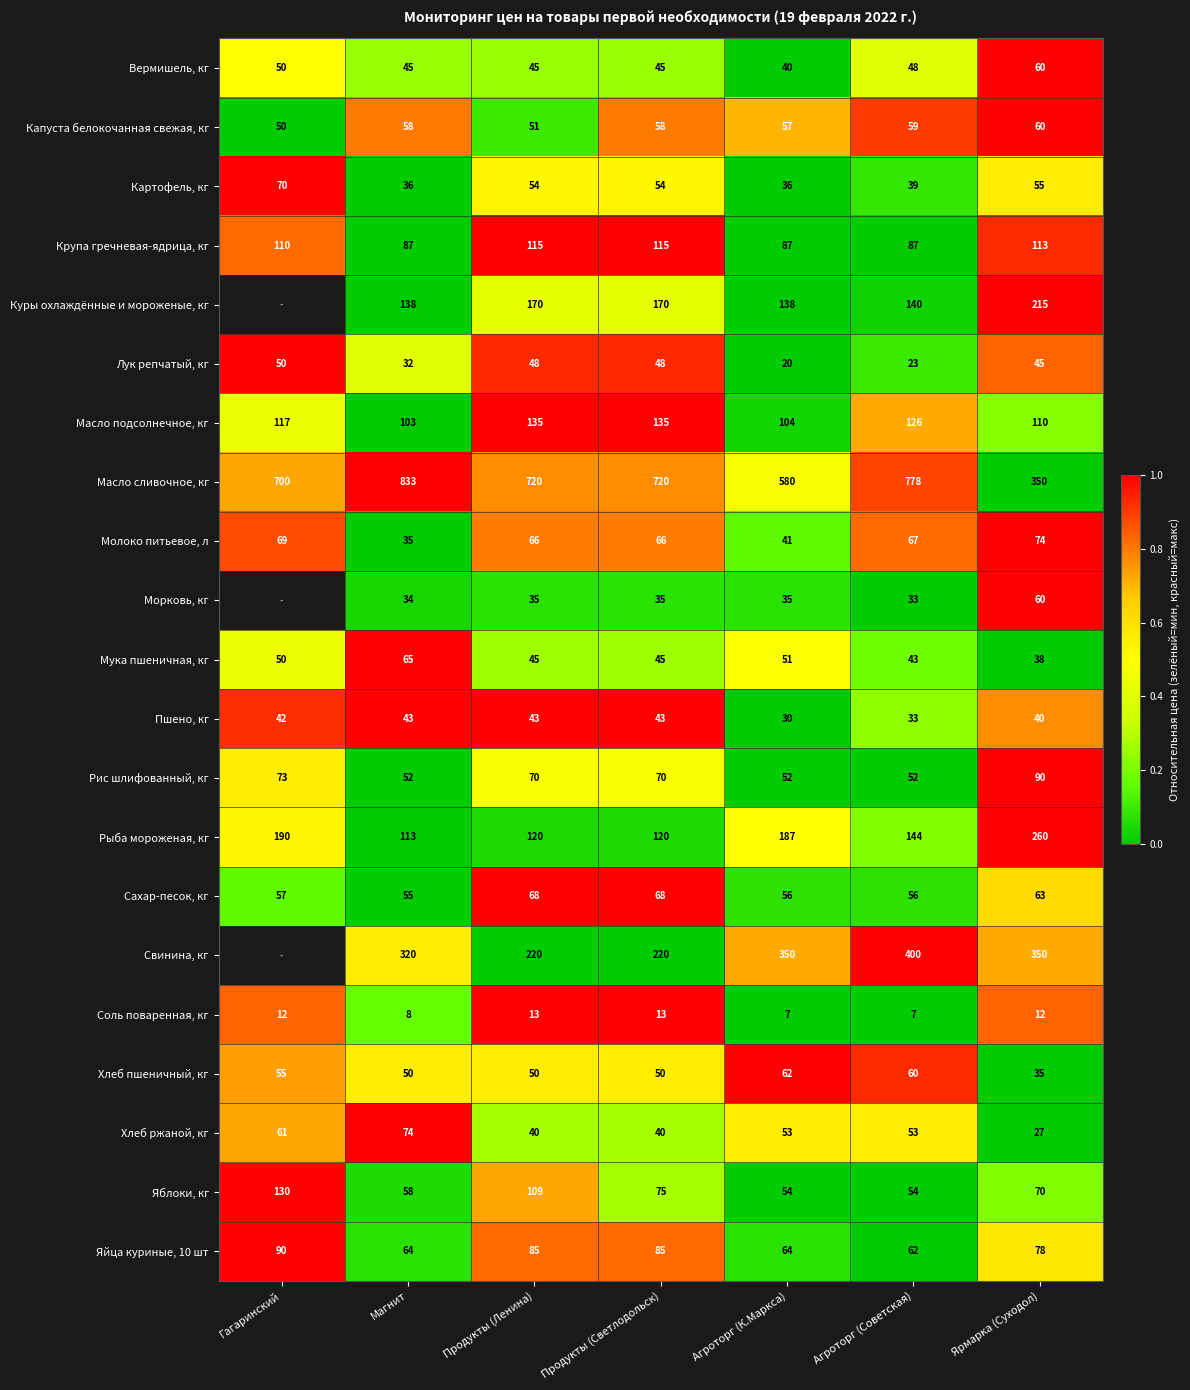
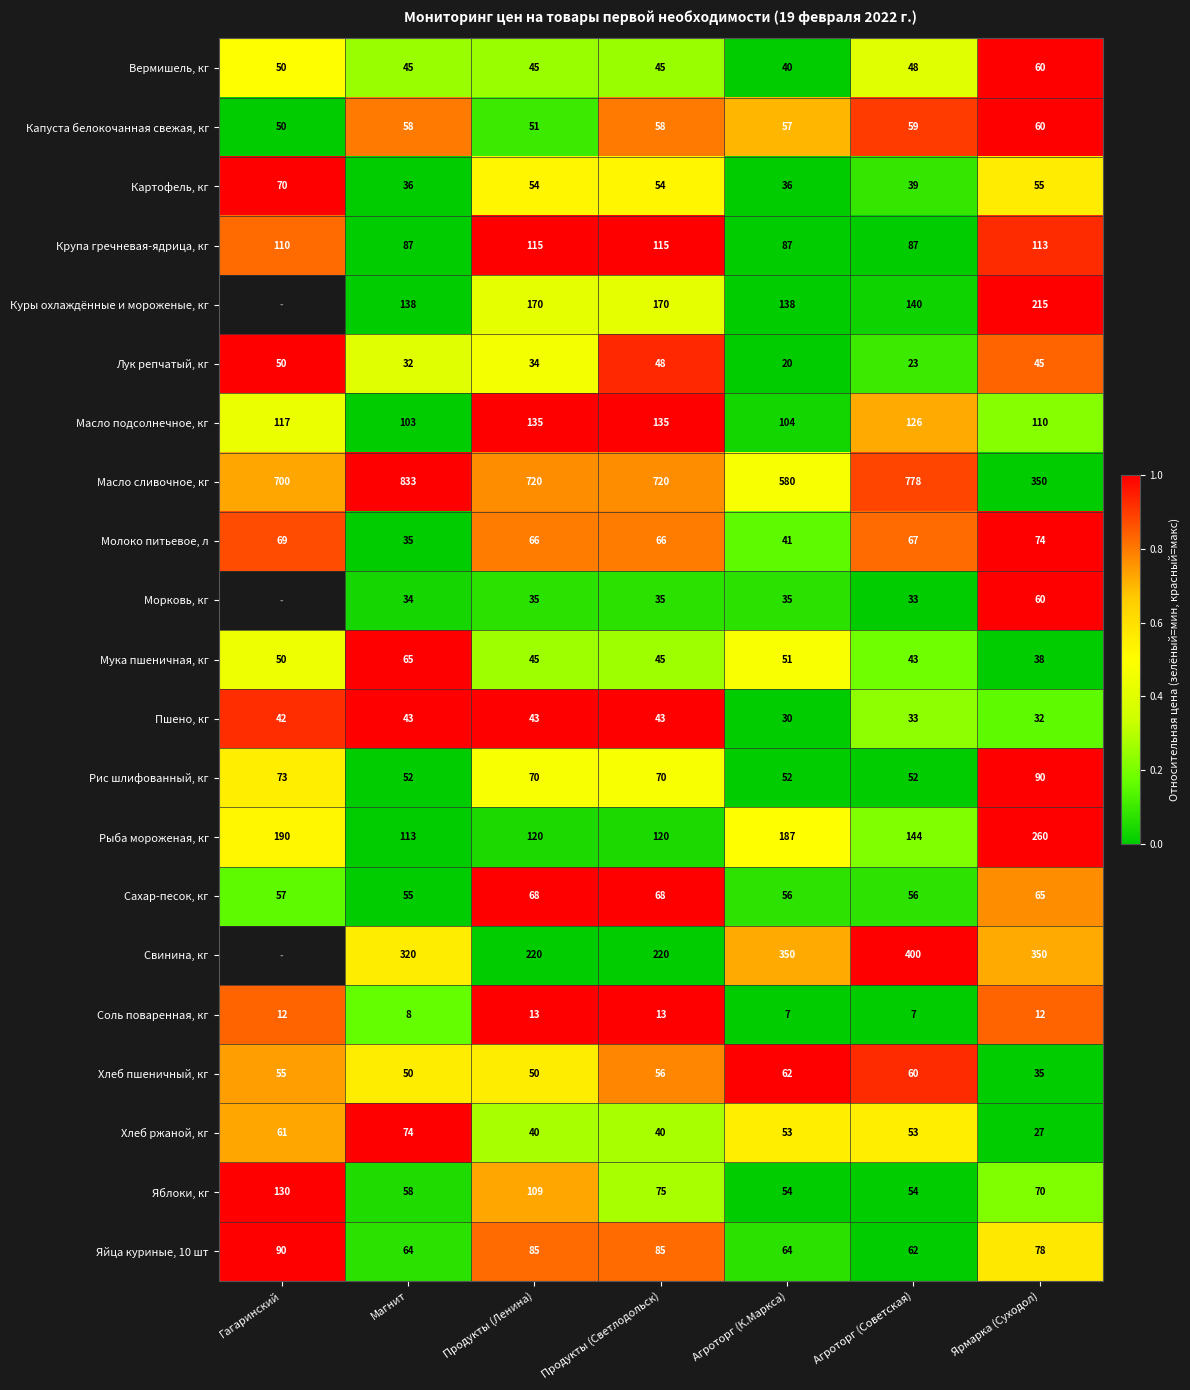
  {
    "Вермишель, кг": {
      "Гагаринский": 50,
      "Магнит": 45,
      "Продукты (Ленина)": 45,
      "Продукты (Светлодольск)": 45,
      "Агроторг (К.Маркса)": 40,
      "Агроторг (Советская)": 48,
      "Ярмарка (Суходол)": 60
    },
    "Капуста белокочанная свежая, кг": {
      "Гагаринский": 50,
      "Магнит": 58,
      "Продукты (Ленина)": 51,
      "Продукты (Светлодольск)": 58,
      "Агроторг (К.Маркса)": 57,
      "Агроторг (Советская)": 59,
      "Ярмарка (Суходол)": 60
    },
    "Картофель, кг": {
      "Гагаринский": 70,
      "Магнит": 36,
      "Продукты (Ленина)": 54,
      "Продукты (Светлодольск)": 54,
      "Агроторг (К.Маркса)": 36,
      "Агроторг (Советская)": 39,
      "Ярмарка (Суходол)": 55
    },
    "Крупа гречневая-ядрица, кг": {
      "Гагаринский": 110,
      "Магнит": 87,
      "Продукты (Ленина)": 115,
      "Продукты (Светлодольск)": 115,
      "Агроторг (К.Маркса)": 87,
      "Агроторг (Советская)": 87,
      "Ярмарка (Суходол)": 113
    },
    "Куры охлаждённые и мороженые, кг": {
      "Магнит": 138,
      "Продукты (Ленина)": 170,
      "Продукты (Светлодольск)": 170,
      "Агроторг (К.Маркса)": 138,
      "Агроторг (Советская)": 140,
      "Ярмарка (Суходол)": 215
    },
    "Лук репчатый, кг": {
      "Гагаринский": 50,
      "Магнит": 32,
-     "Продукты (Ленина)": 48,
+     "Продукты (Ленина)": 34,
      "Продукты (Светлодольск)": 48,
      "Агроторг (К.Маркса)": 20,
      "Агроторг (Советская)": 23,
      "Ярмарка (Суходол)": 45
    },
    "Масло подсолнечное, кг": {
      "Гагаринский": 117,
      "Магнит": 103,
      "Продукты (Ленина)": 135,
      "Продукты (Светлодольск)": 135,
      "Агроторг (К.Маркса)": 104,
      "Агроторг (Советская)": 126,
      "Ярмарка (Суходол)": 110
    },
    "Масло сливочное, кг": {
      "Гагаринский": 700,
      "Магнит": 833,
      "Продукты (Ленина)": 720,
      "Продукты (Светлодольск)": 720,
      "Агроторг (К.Маркса)": 580,
      "Агроторг (Советская)": 778,
      "Ярмарка (Суходол)": 350
    },
    "Молоко питьевое, л": {
      "Гагаринский": 69,
      "Магнит": 35,
      "Продукты (Ленина)": 66,
      "Продукты (Светлодольск)": 66,
      "Агроторг (К.Маркса)": 41,
      "Агроторг (Советская)": 67,
      "Ярмарка (Суходол)": 74
    },
    "Морковь, кг": {
      "Магнит": 34,
      "Продукты (Ленина)": 35,
      "Продукты (Светлодольск)": 35,
      "Агроторг (К.Маркса)": 35,
      "Агроторг (Советская)": 33,
      "Ярмарка (Суходол)": 60
    },
    "Мука пшеничная, кг": {
      "Гагаринский": 50,
      "Магнит": 65,
      "Продукты (Ленина)": 45,
      "Продукты (Светлодольск)": 45,
      "Агроторг (К.Маркса)": 51,
      "Агроторг (Советская)": 43,
      "Ярмарка (Суходол)": 38
    },
    "Пшено, кг": {
      "Гагаринский": 42,
      "Магнит": 43,
      "Продукты (Ленина)": 43,
      "Продукты (Светлодольск)": 43,
      "Агроторг (К.Маркса)": 30,
      "Агроторг (Советская)": 33,
-     "Ярмарка (Суходол)": 40
+     "Ярмарка (Суходол)": 32
    },
    "Рис шлифованный, кг": {
      "Гагаринский": 73,
      "Магнит": 52,
      "Продукты (Ленина)": 70,
      "Продукты (Светлодольск)": 70,
      "Агроторг (К.Маркса)": 52,
      "Агроторг (Советская)": 52,
      "Ярмарка (Суходол)": 90
    },
    "Рыба мороженая, кг": {
      "Гагаринский": 190,
      "Магнит": 113,
      "Продукты (Ленина)": 120,
      "Продукты (Светлодольск)": 120,
      "Агроторг (К.Маркса)": 187,
      "Агроторг (Советская)": 144,
      "Ярмарка (Суходол)": 260
    },
    "Сахар-песок, кг": {
      "Гагаринский": 57,
      "Магнит": 55,
      "Продукты (Ленина)": 68,
      "Продукты (Светлодольск)": 68,
      "Агроторг (К.Маркса)": 56,
      "Агроторг (Советская)": 56,
-     "Ярмарка (Суходол)": 63
+     "Ярмарка (Суходол)": 65
    },
    "Свинина, кг": {
      "Магнит": 320,
      "Продукты (Ленина)": 220,
      "Продукты (Светлодольск)": 220,
      "Агроторг (К.Маркса)": 350,
      "Агроторг (Советская)": 400,
      "Ярмарка (Суходол)": 350
    },
    "Соль поваренная, кг": {
      "Гагаринский": 12,
      "Магнит": 8,
      "Продукты (Ленина)": 13,
      "Продукты (Светлодольск)": 13,
      "Агроторг (К.Маркса)": 7,
      "Агроторг (Советская)": 7,
      "Ярмарка (Суходол)": 12
    },
    "Хлеб пшеничный, кг": {
      "Гагаринский": 55,
      "Магнит": 50,
      "Продукты (Ленина)": 50,
-     "Продукты (Светлодольск)": 50,
+     "Продукты (Светлодольск)": 56,
      "Агроторг (К.Маркса)": 62,
      "Агроторг (Советская)": 60,
      "Ярмарка (Суходол)": 35
    },
    "Хлеб ржаной, кг": {
      "Гагаринский": 61,
      "Магнит": 74,
      "Продукты (Ленина)": 40,
      "Продукты (Светлодольск)": 40,
      "Агроторг (К.Маркса)": 53,
      "Агроторг (Советская)": 53,
      "Ярмарка (Суходол)": 27
    },
    "Яблоки, кг": {
      "Гагаринский": 130,
      "Магнит": 58,
      "Продукты (Ленина)": 109,
      "Продукты (Светлодольск)": 75,
      "Агроторг (К.Маркса)": 54,
      "Агроторг (Советская)": 54,
      "Ярмарка (Суходол)": 70
    },
    "Яйца куриные, 10 шт": {
      "Гагаринский": 90,
      "Магнит": 64,
      "Продукты (Ленина)": 85,
      "Продукты (Светлодольск)": 85,
      "Агроторг (К.Маркса)": 64,
      "Агроторг (Советская)": 62,
      "Ярмарка (Суходол)": 78
    }
  }
